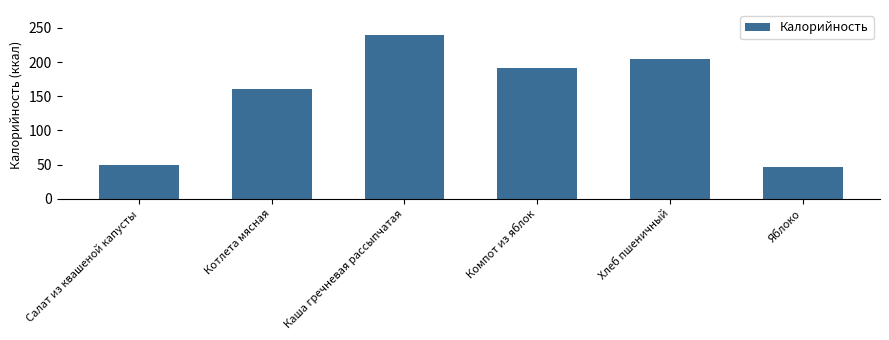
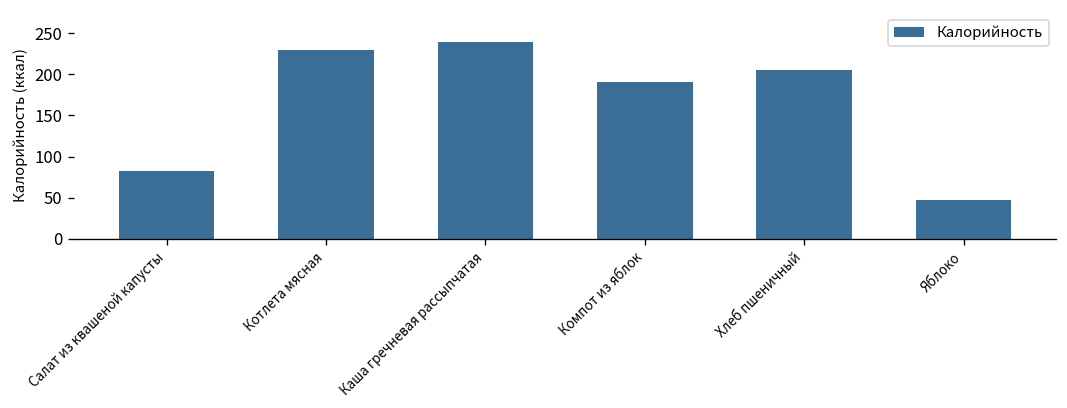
  {
-   "Салат из квашеной капусты": 50,
-   "Котлета мясная": 160,
+   "Салат из квашеной капусты": 80,
+   "Котлета мясная": 230,
    "Каша гречневая рассыпчатая": 240,
    "Компот из яблок": 190,
    "Хлеб пшеничный": 210,
    "Яблоко": 50
  }
